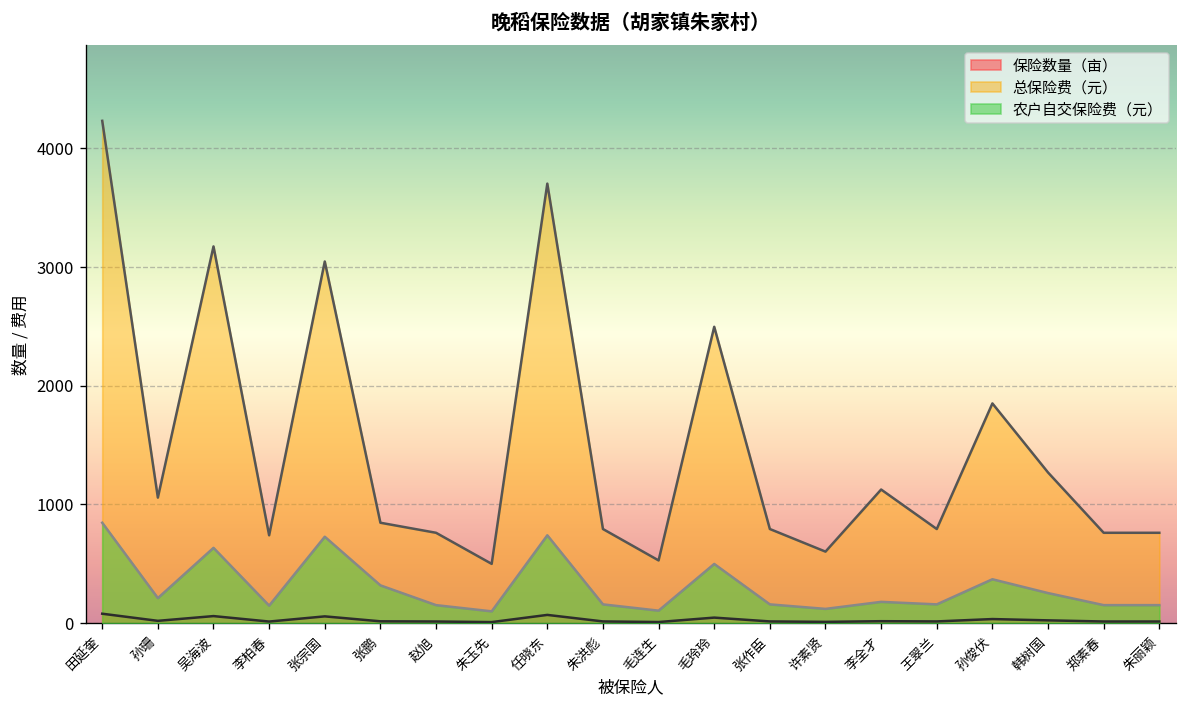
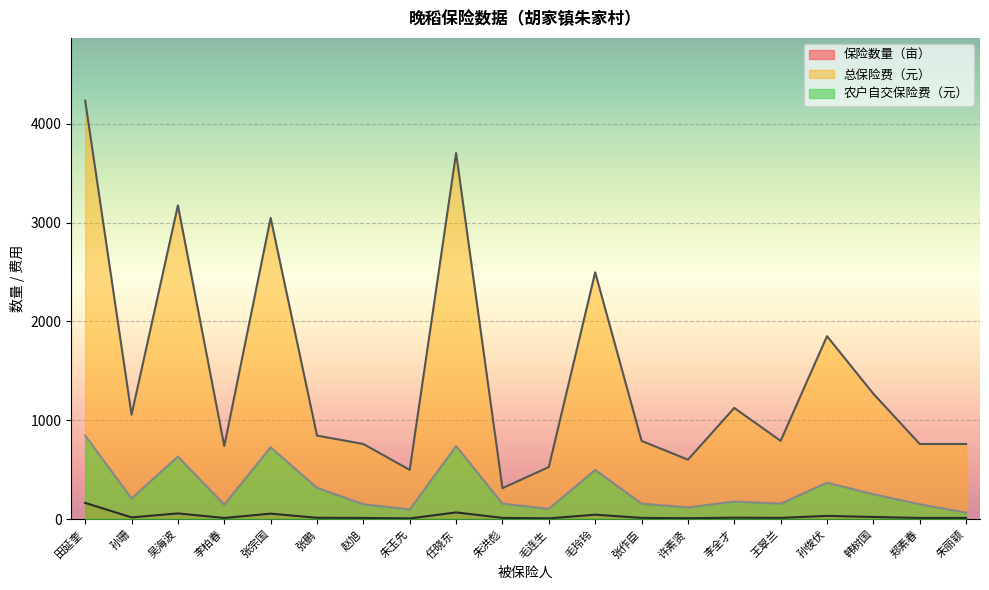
  {
    "保险数量（亩）": {
-     "田延奎": 100,
+     "田延奎": 200,
      "孙珊": 0,
      "吴海波": 100,
      "李柏春": 0,
      "张宗国": 100,
      "张鹏": 0,
      "赵旭": 0,
      "朱玉先": 0,
      "任晓东": 100,
      "朱洪彪": 0,
      "毛连生": 0,
      "毛玲玲": 0,
      "张作臣": 0,
      "许素贤": 0,
      "李全才": 0,
      "王翠兰": 0,
      "孙俊伏": 0,
      "韩树国": 0,
      "郑素春": 0,
      "朱丽颖": 0
    },
    "总保险费（元）": {
      "田延奎": 4200,
      "孙珊": 1100,
      "吴海波": 3200,
      "李柏春": 700,
      "张宗国": 3000,
      "张鹏": 800,
      "赵旭": 800,
      "朱玉先": 500,
      "任晓东": 3700,
-     "朱洪彪": 800,
+     "朱洪彪": 300,
      "毛连生": 500,
      "毛玲玲": 2500,
      "张作臣": 800,
      "许素贤": 600,
      "李全才": 1100,
      "王翠兰": 800,
      "孙俊伏": 1900,
      "韩树国": 1300,
      "郑素春": 800,
      "朱丽颖": 800
    },
    "农户自交保险费（元）": {
      "田延奎": 800,
      "孙珊": 200,
      "吴海波": 600,
      "李柏春": 100,
      "张宗国": 700,
      "张鹏": 300,
      "赵旭": 200,
      "朱玉先": 100,
      "任晓东": 700,
      "朱洪彪": 200,
      "毛连生": 100,
      "毛玲玲": 500,
      "张作臣": 200,
      "许素贤": 100,
      "李全才": 200,
      "王翠兰": 200,
      "孙俊伏": 400,
      "韩树国": 300,
      "郑素春": 200,
-     "朱丽颖": 200
+     "朱丽颖": 100
    }
  }
